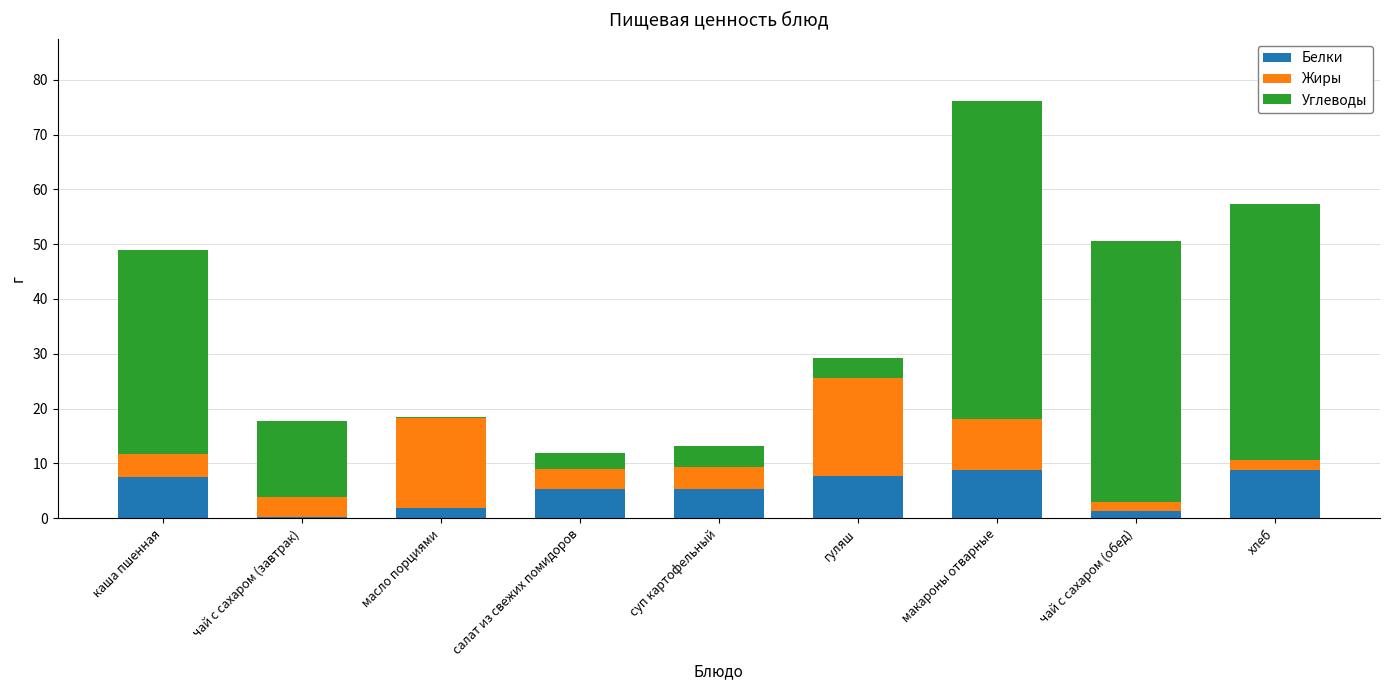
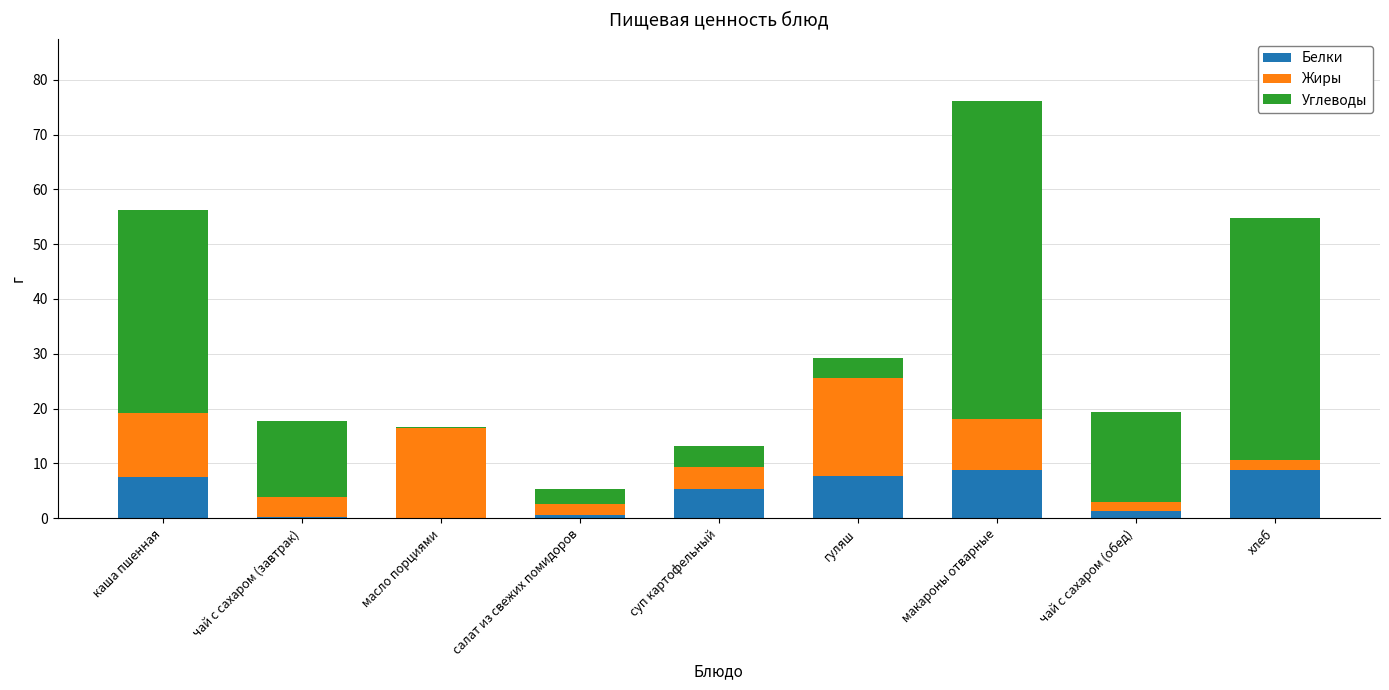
  {
    "Белки": {
      "каша пшенная": 8,
-     "масло порциями": 2,
-     "салат из свежих помидоров": 5,
+     "масло порциями": 0,
+     "салат из свежих помидоров": 1,
      "суп картофельный": 5,
      "гуляш": 8,
      "макароны отварные": 9,
      "чай с сахаром (обед)": 1,
      "хлеб": 9
    },
    "Жиры": {
-     "каша пшенная": 4,
+     "каша пшенная": 12,
      "чай с сахаром (завтрак)": 4,
      "масло порциями": 16,
-     "салат из свежих помидоров": 4,
+     "салат из свежих помидоров": 2,
      "суп картофельный": 4,
      "гуляш": 18,
      "макароны отварные": 9,
      "чай с сахаром (обед)": 2,
      "хлеб": 2
    },
    "Углеводы": {
      "каша пшенная": 37,
      "чай с сахаром (завтрак)": 14,
      "салат из свежих помидоров": 3,
      "суп картофельный": 4,
      "гуляш": 4,
      "макароны отварные": 58,
-     "чай с сахаром (обед)": 48,
-     "хлеб": 47
+     "чай с сахаром (обед)": 16,
+     "хлеб": 44
    }
  }
